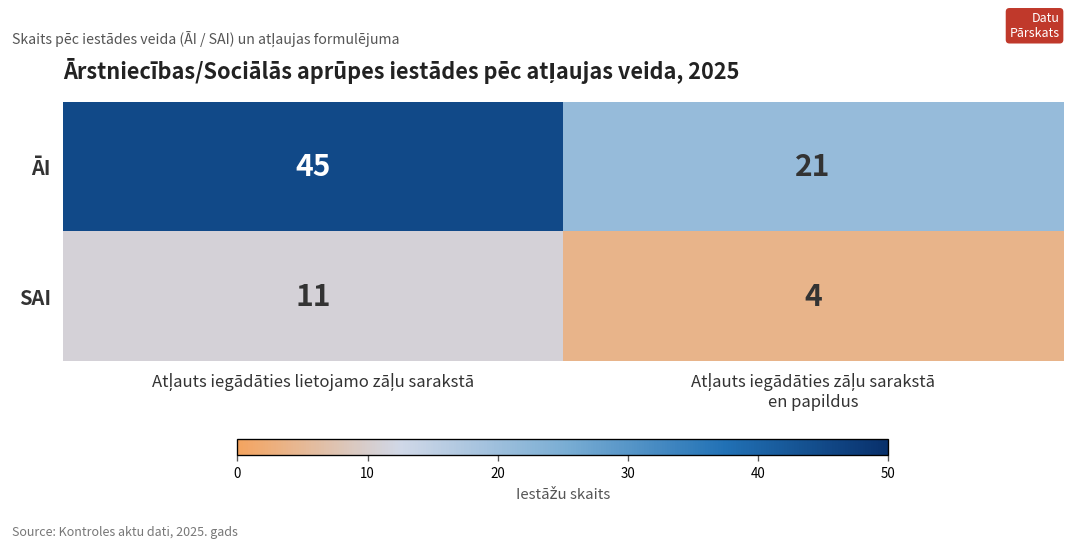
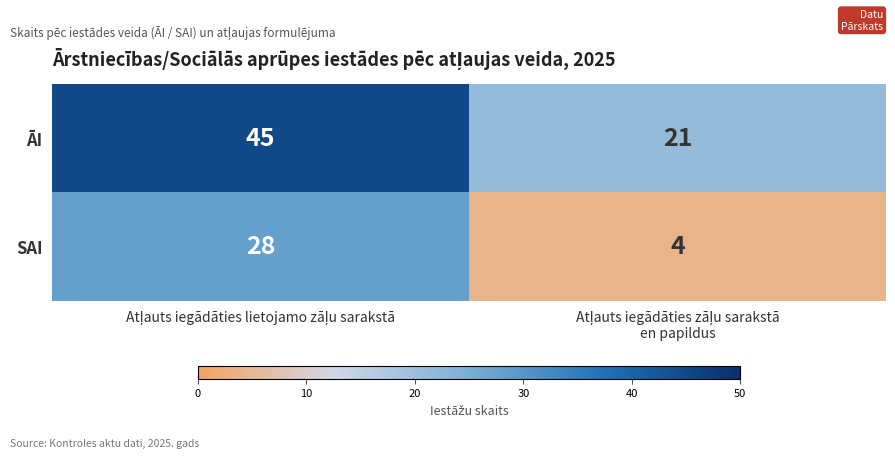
  {
    "ĀI": {
      "Atļauts iegādāties lietojamo zāļu sarakstā": 45,
      "Atļauts iegādāties zāļu sarakstā en papildus": 21
    },
    "SAI": {
-     "Atļauts iegādāties lietojamo zāļu sarakstā": 11,
+     "Atļauts iegādāties lietojamo zāļu sarakstā": 28,
      "Atļauts iegādāties zāļu sarakstā en papildus": 4
    }
  }
